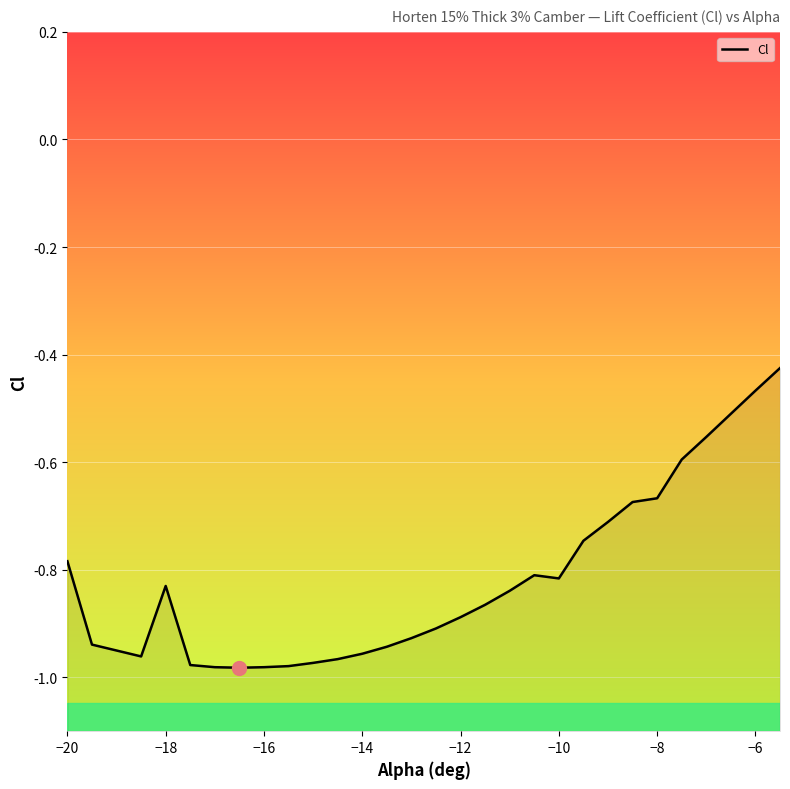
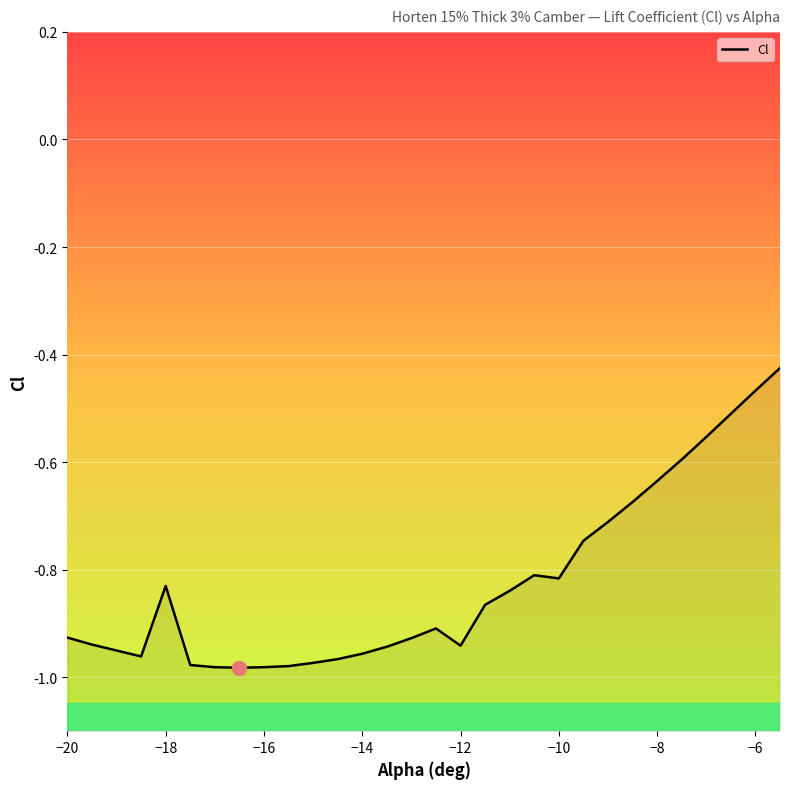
  {
    "Cl": {
-     "−20": -0.78,
+     "−20": -0.93,
      "−18": -0.83,
      "−16": -0.98,
      "−14": -0.96,
-     "−12": -0.89,
+     "−12": -0.94,
      "−10": -0.82,
-     "−8": -0.67,
+     "−8": -0.64,
      "−6": -0.47
    }
  }
